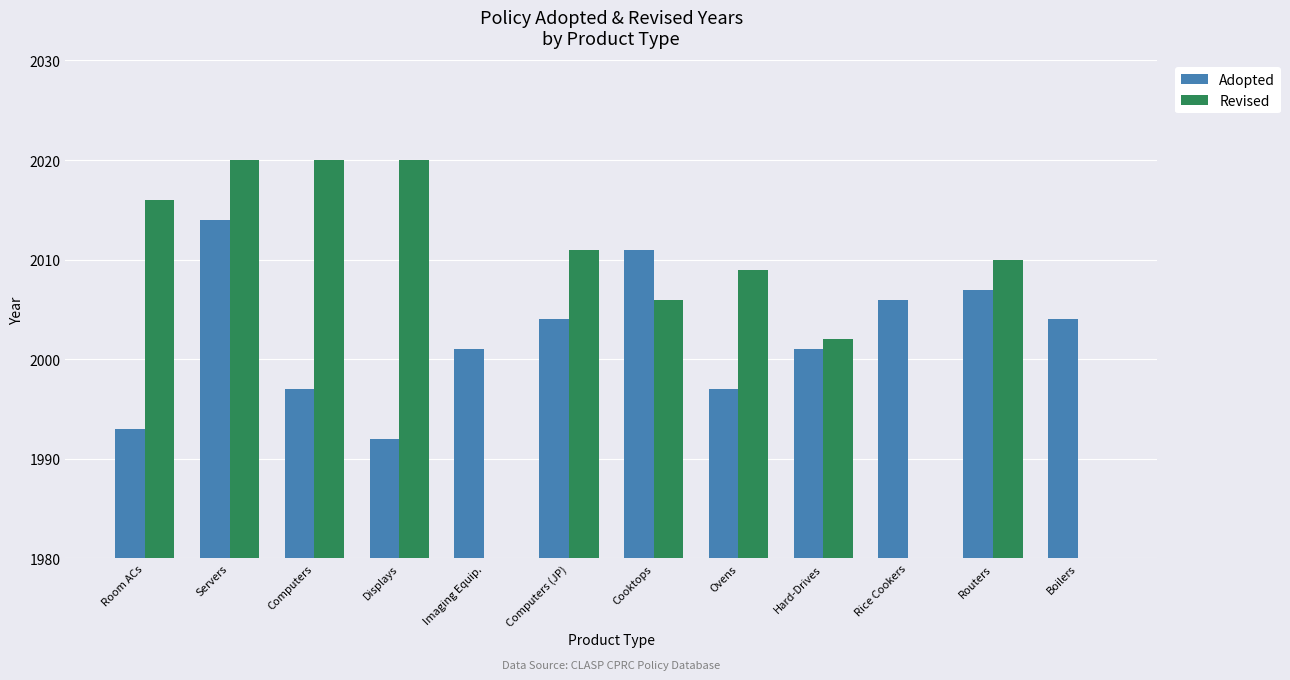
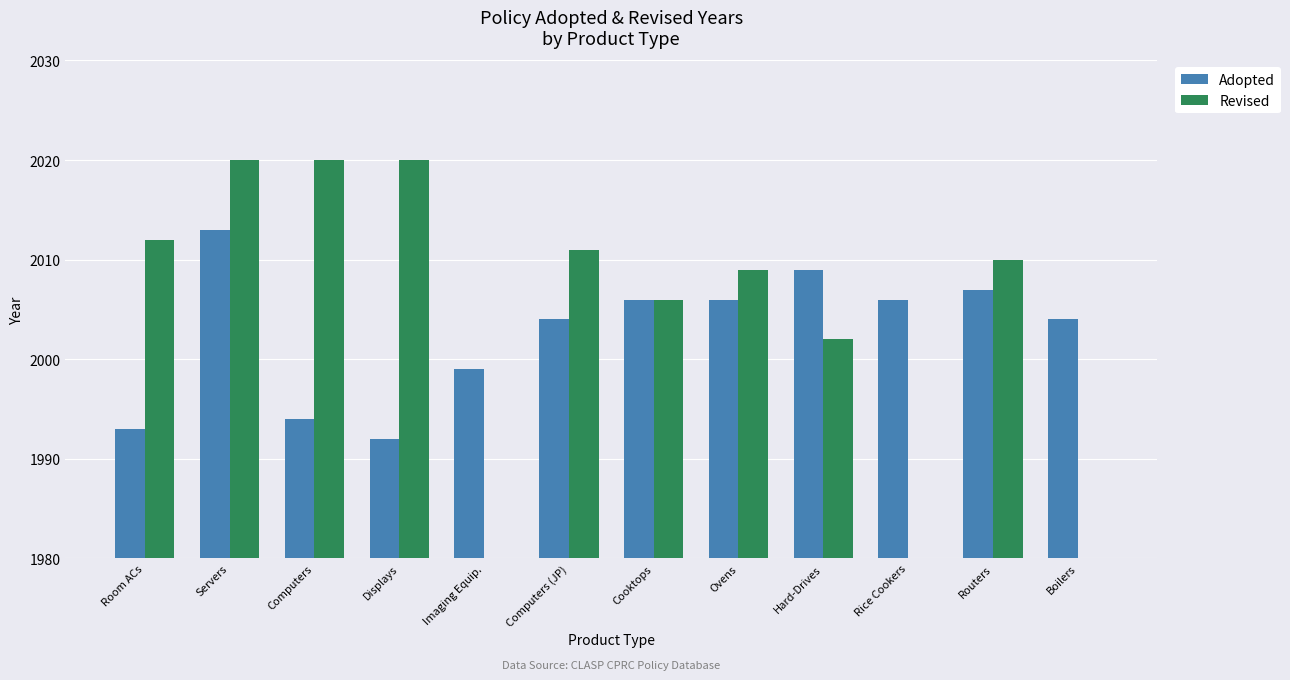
  {
    "Adopted": {
      "Room ACs": 1993,
-     "Servers": 2014,
-     "Computers": 1997,
+     "Servers": 2013,
+     "Computers": 1994,
      "Displays": 1992,
-     "Imaging Equip.": 2001,
+     "Imaging Equip.": 1999,
      "Computers (JP)": 2004,
-     "Cooktops": 2011,
-     "Ovens": 1997,
-     "Hard-Drives": 2001,
+     "Cooktops": 2006,
+     "Ovens": 2006,
+     "Hard-Drives": 2009,
      "Rice Cookers": 2006,
      "Routers": 2007,
      "Boilers": 2004
    },
    "Revised": {
-     "Room ACs": 2016,
+     "Room ACs": 2012,
      "Servers": 2020,
      "Computers": 2020,
      "Displays": 2020,
      "Computers (JP)": 2011,
      "Cooktops": 2006,
      "Ovens": 2009,
      "Hard-Drives": 2002,
      "Routers": 2010
    }
  }
